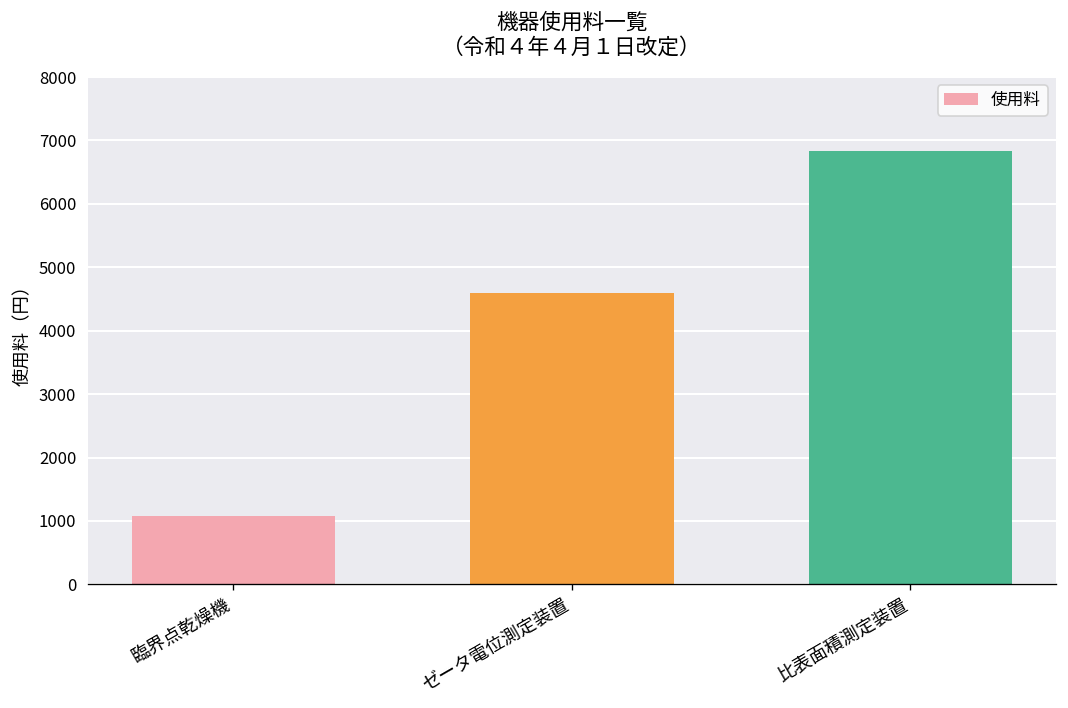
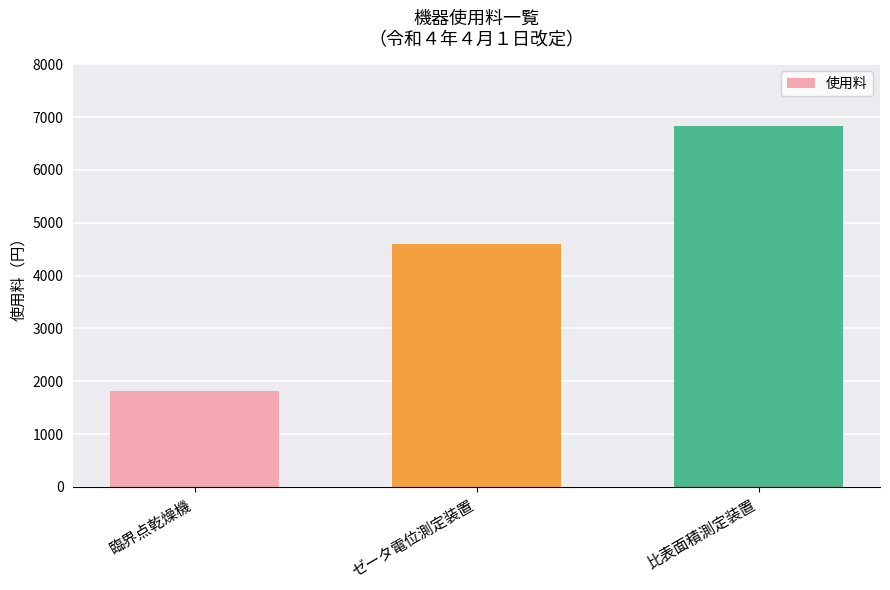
  {
-   "臨界点乾燥機": 1100,
+   "臨界点乾燥機": 1800,
    "ゼータ電位測定装置": 4600,
    "比表面積測定装置": 6800
  }
